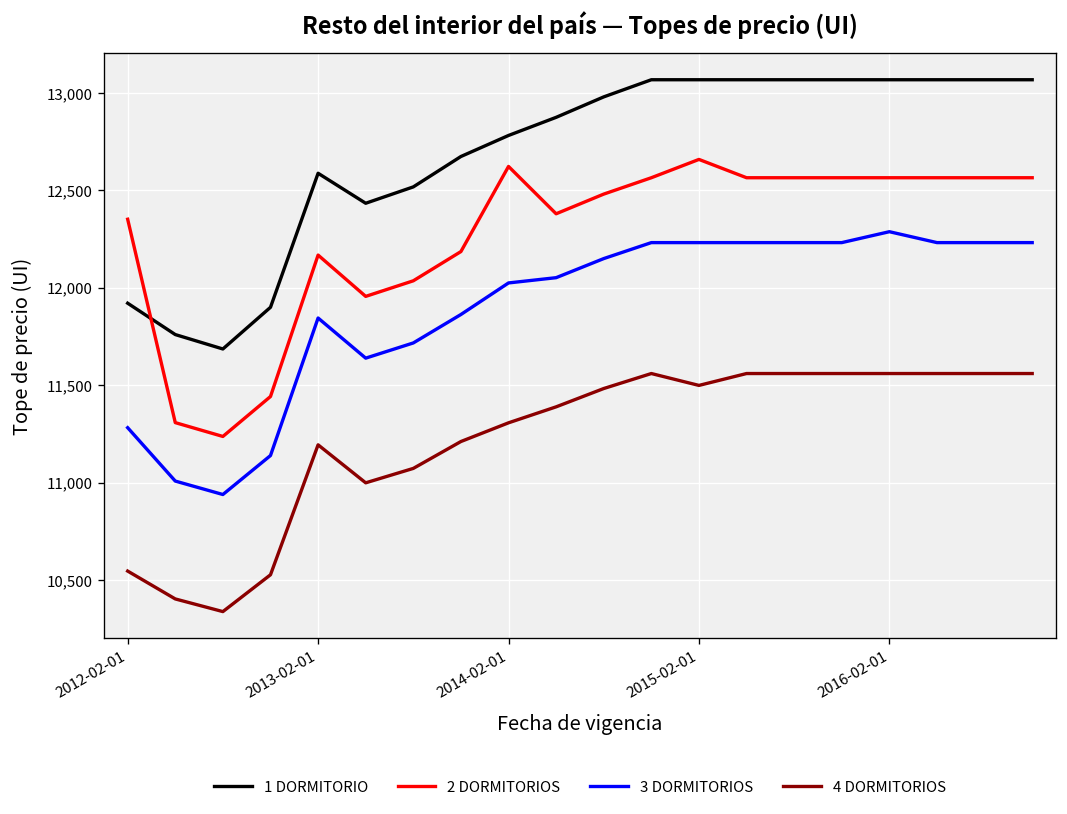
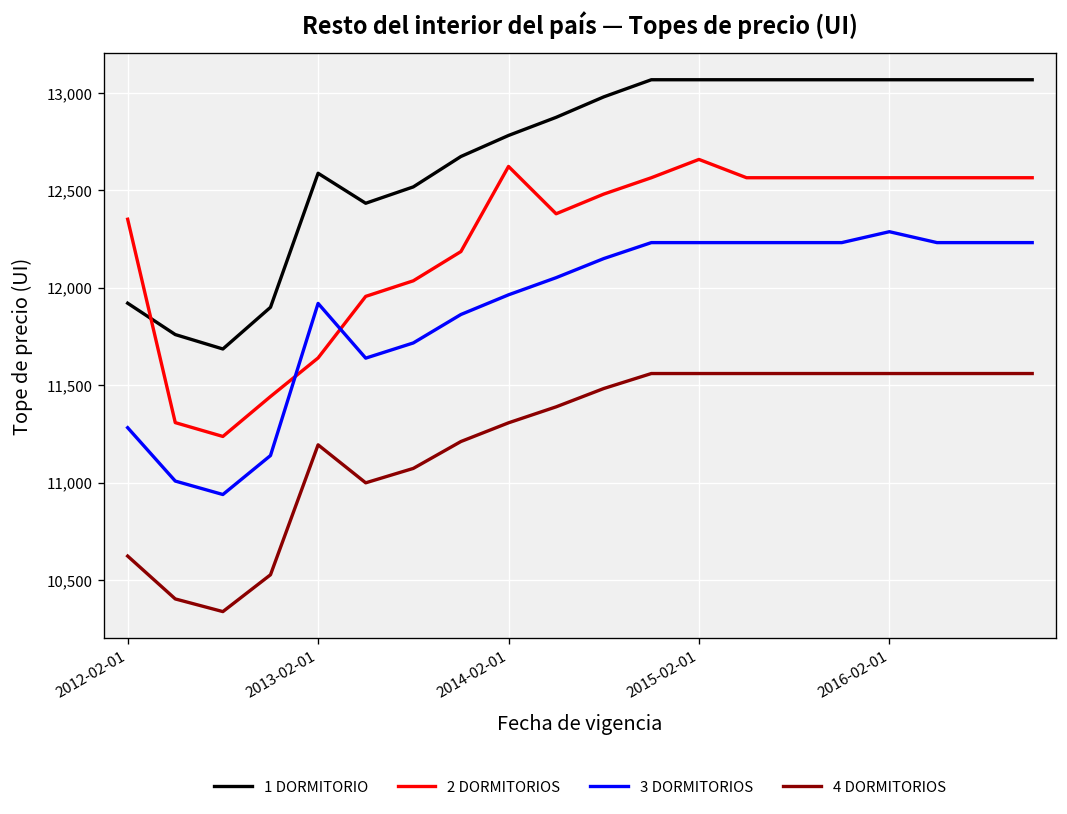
  {
    "1 DORMITORIO": {
      "2012-02-01": "11,920",
      "2013-02-01": "12,590",
      "2014-02-01": "12,780",
      "2015-02-01": "13,070",
      "2016-02-01": "13,070"
    },
    "2 DORMITORIOS": {
      "2012-02-01": "12,350",
-     "2013-02-01": "12,170",
+     "2013-02-01": "11,640",
      "2014-02-01": "12,620",
      "2015-02-01": "12,660",
      "2016-02-01": "12,570"
    },
    "3 DORMITORIOS": {
      "2012-02-01": "11,280",
-     "2013-02-01": "11,850",
-     "2014-02-01": "12,030",
+     "2013-02-01": "11,920",
+     "2014-02-01": "11,960",
      "2015-02-01": "12,230",
      "2016-02-01": "12,290"
    },
    "4 DORMITORIOS": {
-     "2012-02-01": "10,550",
+     "2012-02-01": "10,620",
      "2013-02-01": "11,190",
      "2014-02-01": "11,310",
-     "2015-02-01": "11,500",
+     "2015-02-01": "11,560",
      "2016-02-01": "11,560"
    }
  }
